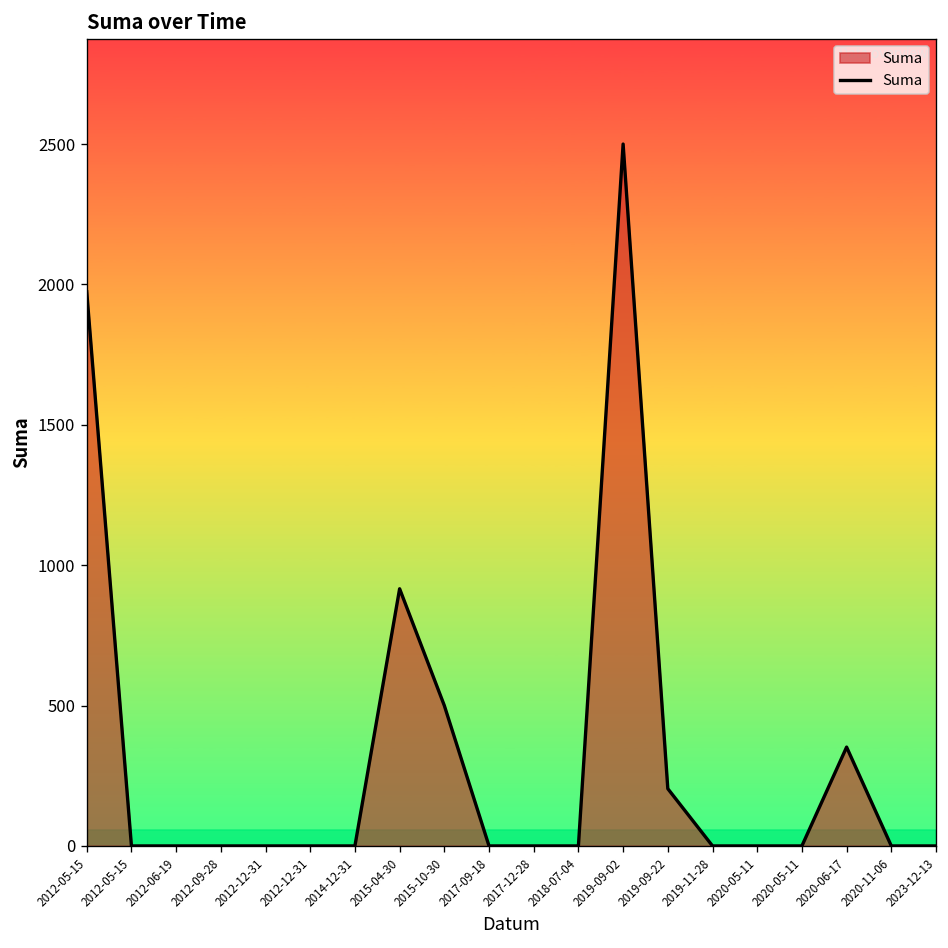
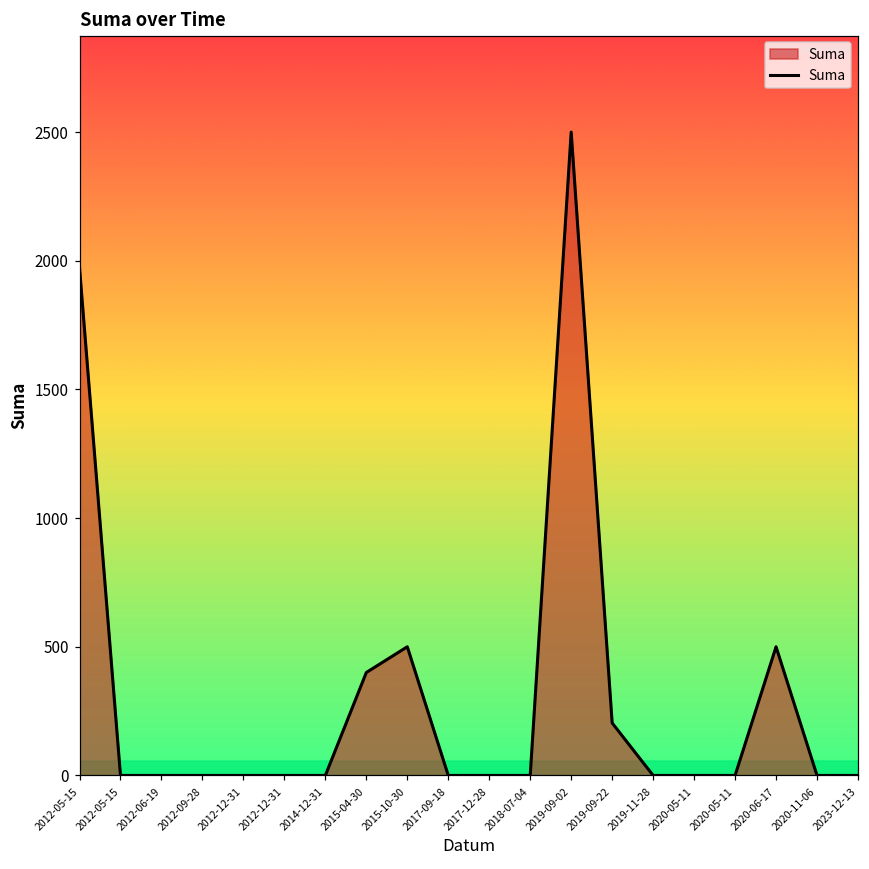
  {
-   "2015-04-30": 920,
+   "2015-04-30": 400,
    "2015-10-30": 500,
    "2019-09-02": 2500,
    "2019-09-22": 200,
-   "2020-06-17": 350
+   "2020-06-17": 500
  }
